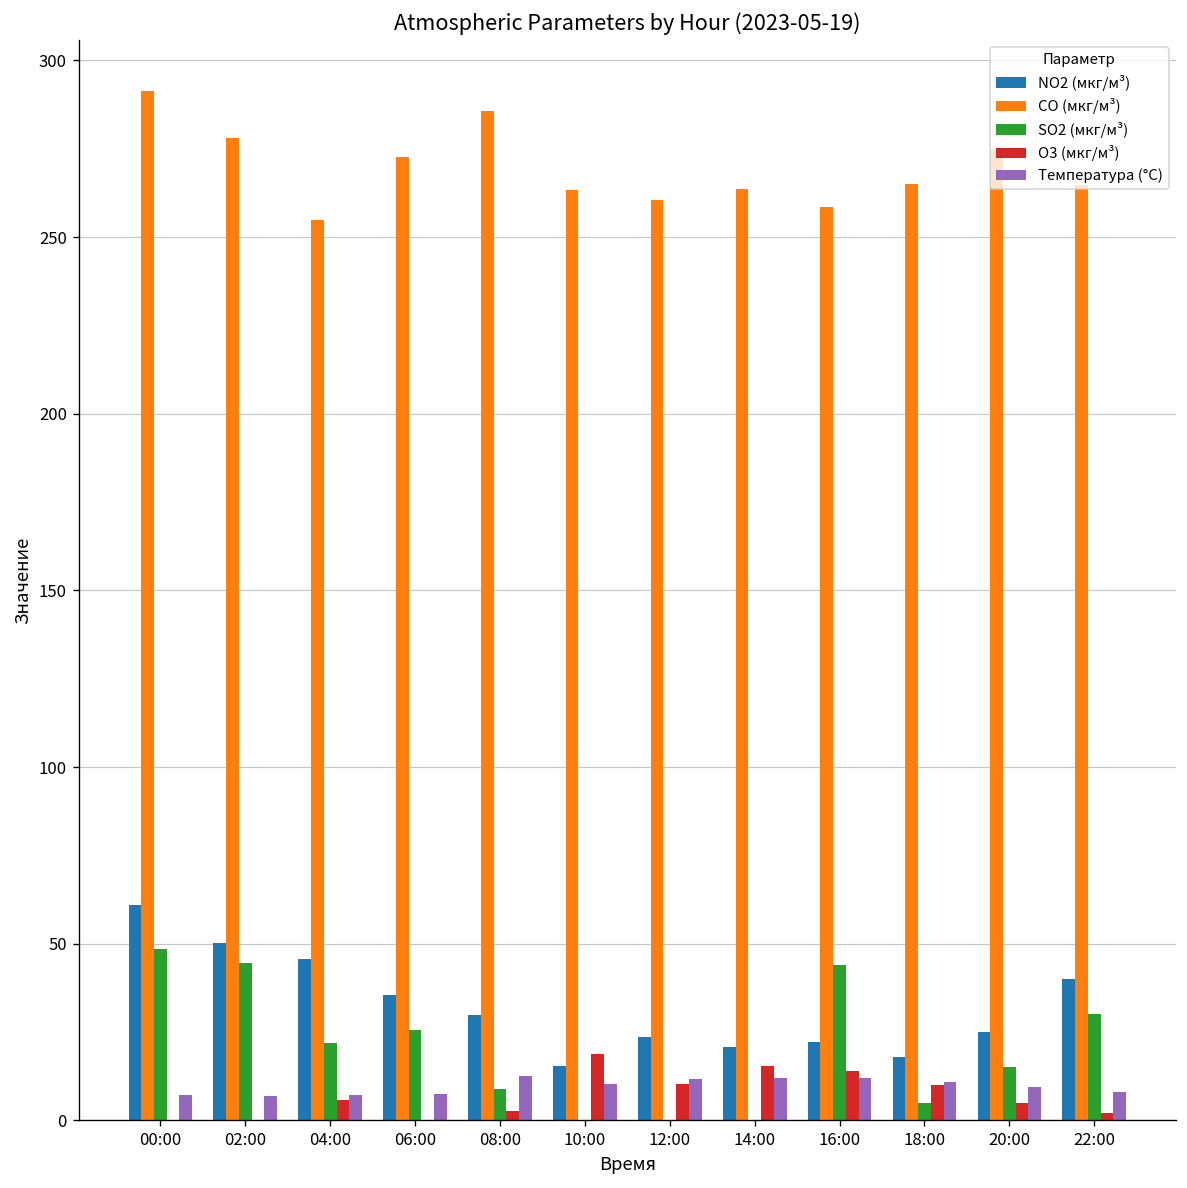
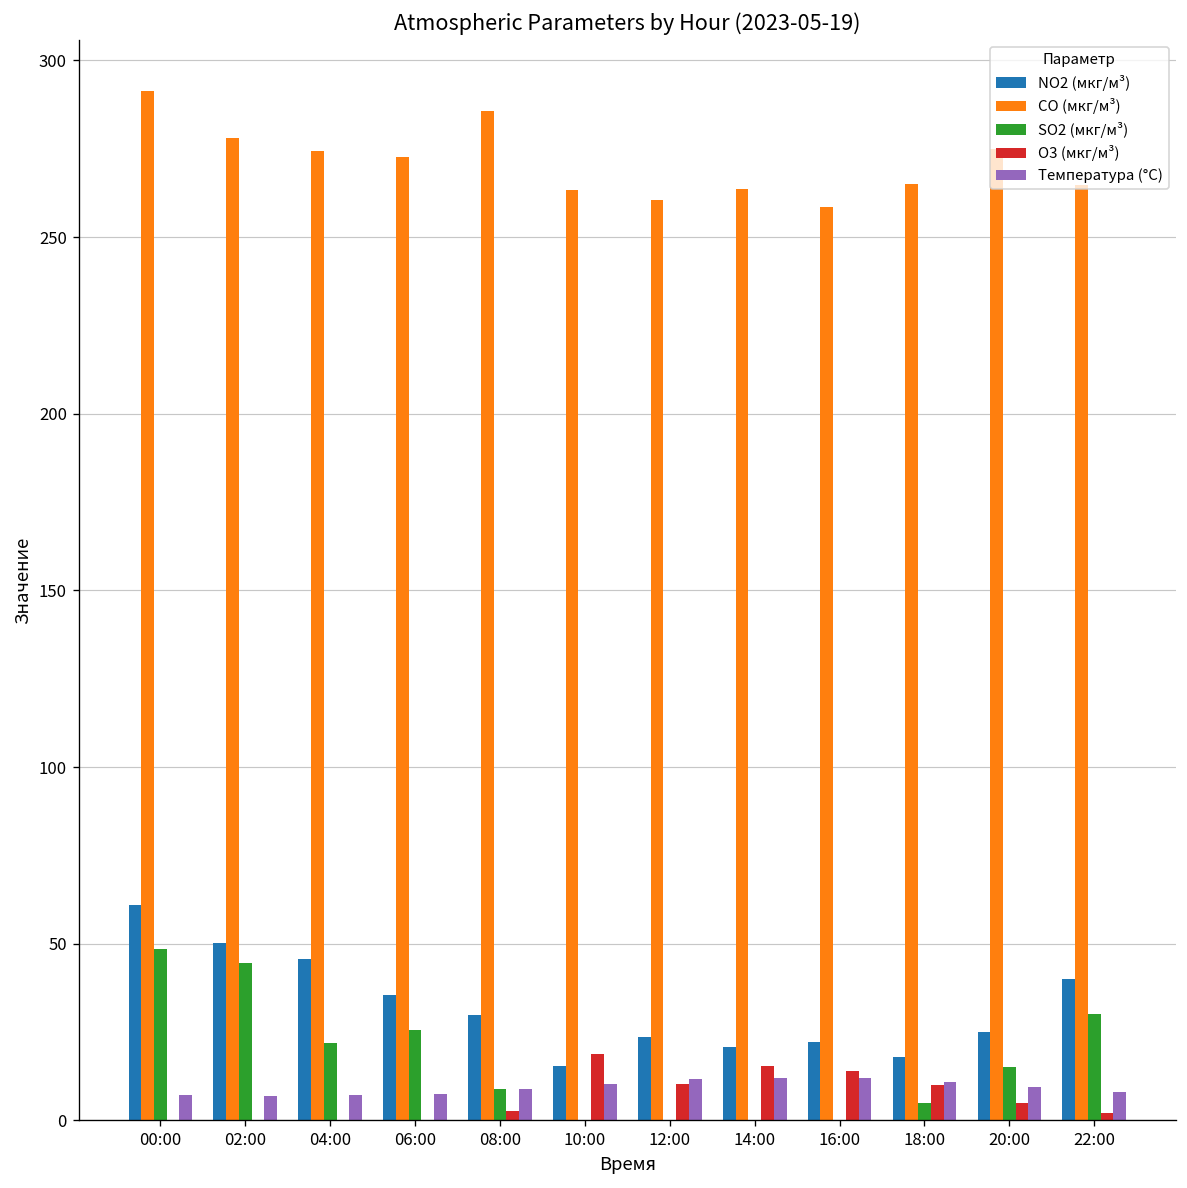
  {
    "NO2 (мкг/м³)": {
      "00:00": 61,
      "02:00": 50,
      "04:00": 46,
      "06:00": 36,
      "08:00": 30,
      "10:00": 15,
      "12:00": 24,
      "14:00": 21,
      "16:00": 22,
      "18:00": 18,
      "20:00": 25,
      "22:00": 40
    },
    "CO (мкг/м³)": {
      "00:00": 291,
      "02:00": 278,
-     "04:00": 255,
+     "04:00": 274,
      "06:00": 273,
      "08:00": 286,
      "10:00": 263,
      "12:00": 260,
      "14:00": 264,
      "16:00": 259,
      "18:00": 265
    },
    "SO2 (мкг/м³)": {
      "00:00": 48,
      "02:00": 45,
      "04:00": 22,
      "06:00": 25,
      "08:00": 9,
      "10:00": 0,
      "12:00": 0,
      "14:00": 0,
-     "16:00": 44,
+     "16:00": 0,
      "18:00": 5,
      "20:00": 15,
      "22:00": 30
    },
    "O3 (мкг/м³)": {
      "00:00": 0,
      "02:00": 0,
-     "04:00": 6,
+     "04:00": 0,
      "06:00": 0,
      "08:00": 3,
      "10:00": 19,
      "12:00": 10,
      "14:00": 15,
      "16:00": 14,
      "18:00": 10,
      "20:00": 5,
      "22:00": 2
    },
    "Температура (°C)": {
      "00:00": 7,
      "02:00": 7,
      "04:00": 7,
      "06:00": 7,
-     "08:00": 13,
+     "08:00": 9,
      "10:00": 10,
      "12:00": 12,
      "14:00": 12,
      "16:00": 12,
      "18:00": 11,
      "20:00": 10,
      "22:00": 8
    }
  }
